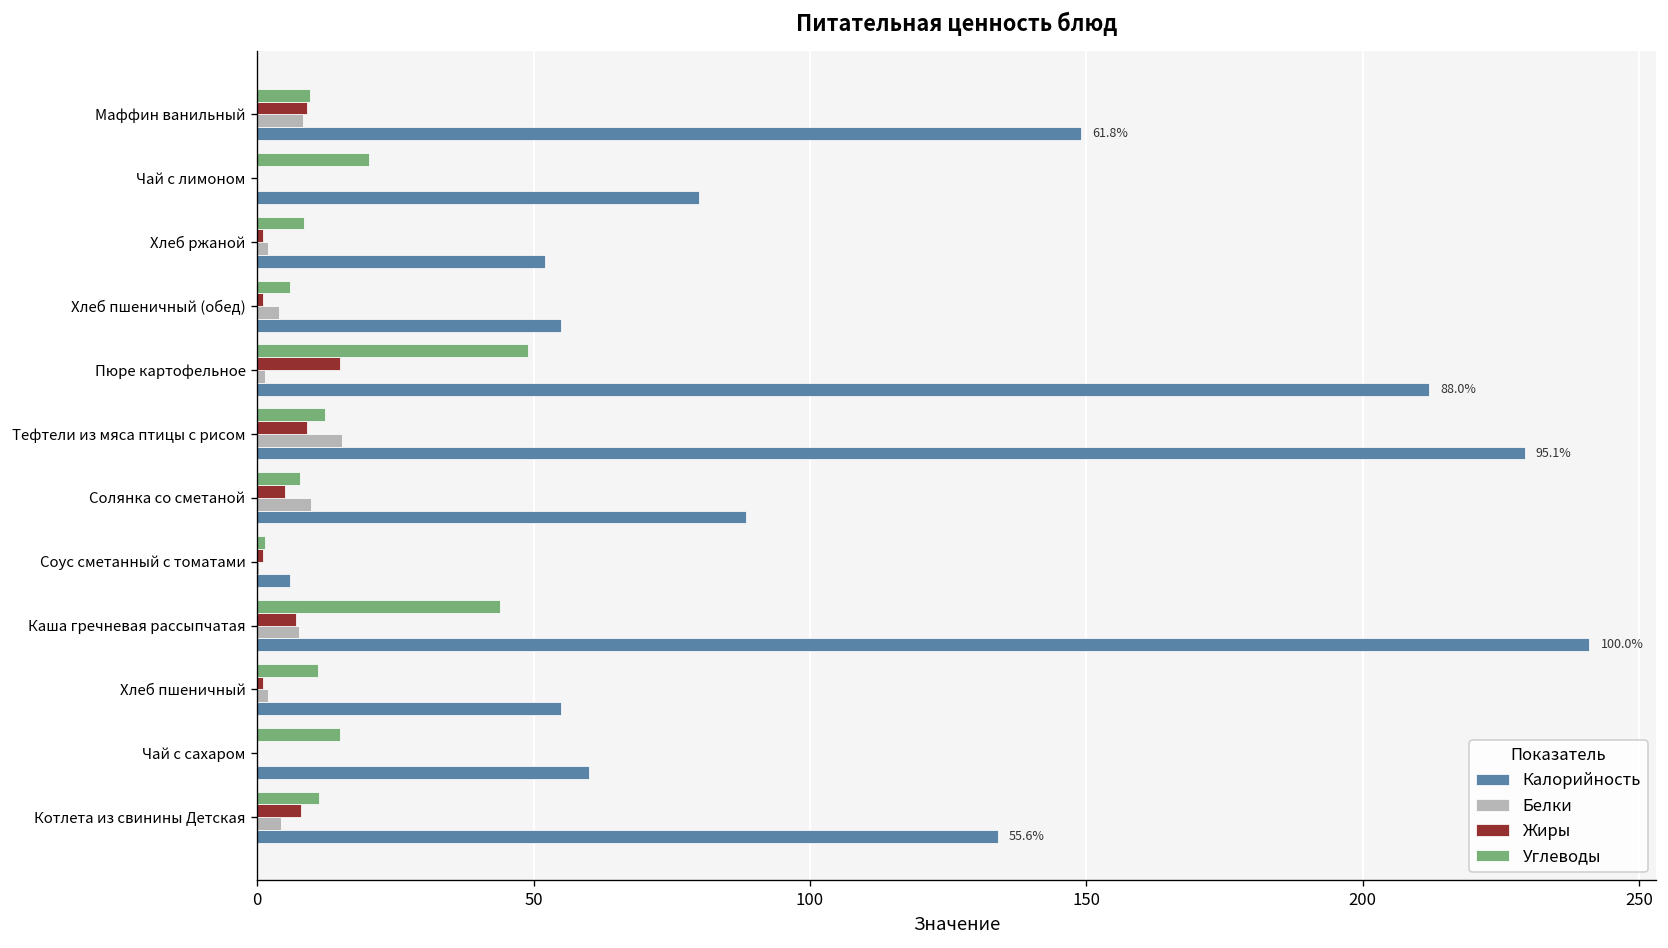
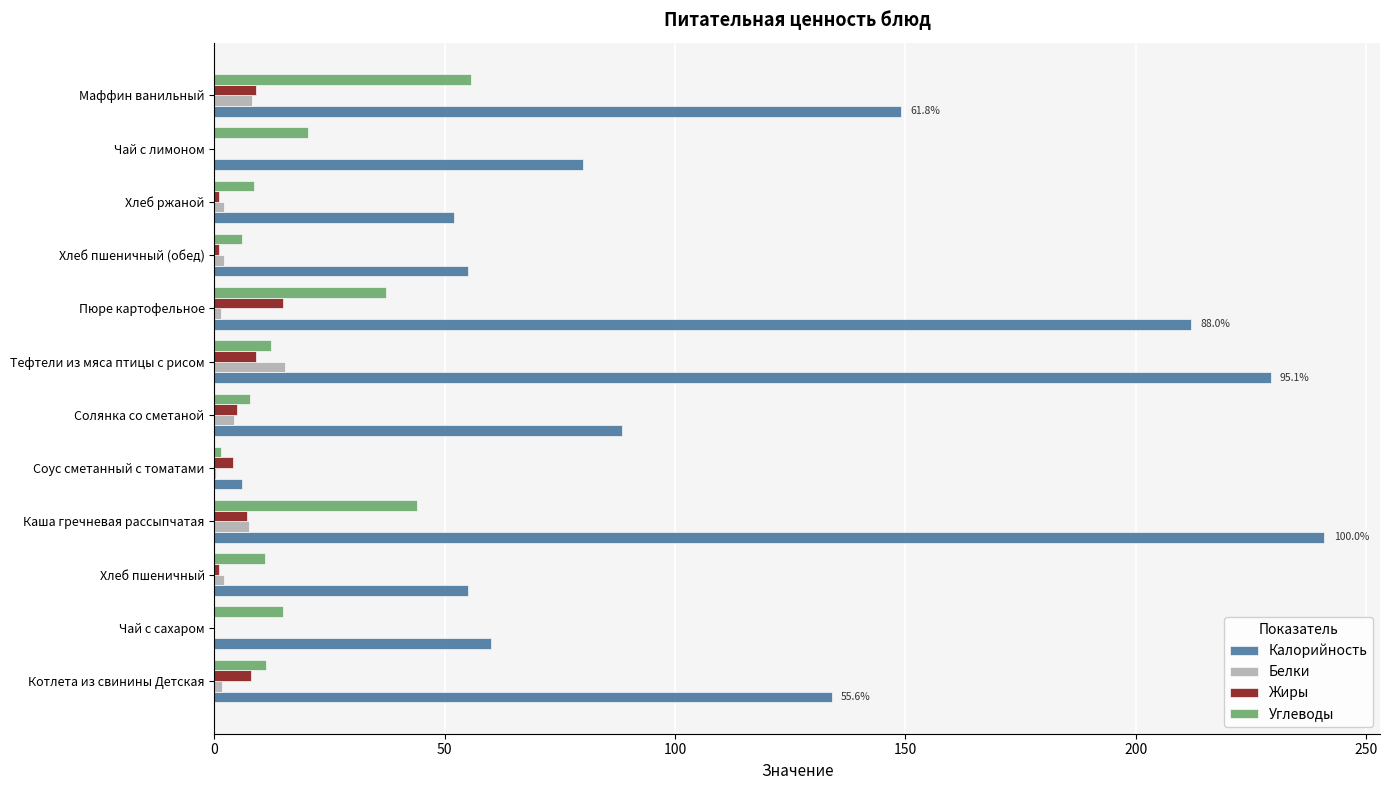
  {
    "Калорийность": {
      "Чай с лимоном": 80,
      "Хлеб ржаной": 52,
      "Хлеб пшеничный (обед)": 55,
      "Солянка со сметаной": 89,
      "Соус сметанный с томатами": 6,
      "Хлеб пшеничный": 55,
      "Чай с сахаром": 60
    },
    "Белки": {
      "Маффин ванильный": 8,
      "Хлеб ржаной": 2,
-     "Хлеб пшеничный (обед)": 4,
+     "Хлеб пшеничный (обед)": 2,
      "Пюре картофельное": 1,
      "Тефтели из мяса птицы с рисом": 15,
-     "Солянка со сметаной": 10,
+     "Солянка со сметаной": 4,
      "Каша гречневая рассыпчатая": 8,
      "Хлеб пшеничный": 2,
      "Чай с сахаром": 0,
-     "Котлета из свинины Детская": 4
+     "Котлета из свинины Детская": 2
    },
    "Жиры": {
      "Маффин ванильный": 9,
      "Чай с лимоном": 0,
      "Хлеб ржаной": 1,
      "Хлеб пшеничный (обед)": 1,
      "Пюре картофельное": 15,
      "Тефтели из мяса птицы с рисом": 9,
      "Солянка со сметаной": 5,
-     "Соус сметанный с томатами": 1,
+     "Соус сметанный с томатами": 4,
      "Каша гречневая рассыпчатая": 7,
      "Хлеб пшеничный": 1,
      "Чай с сахаром": 0,
      "Котлета из свинины Детская": 8
    },
    "Углеводы": {
-     "Маффин ванильный": 10,
+     "Маффин ванильный": 56,
      "Чай с лимоном": 20,
      "Хлеб ржаной": 9,
      "Хлеб пшеничный (обед)": 6,
-     "Пюре картофельное": 49,
+     "Пюре картофельное": 37,
      "Тефтели из мяса птицы с рисом": 12,
      "Солянка со сметаной": 8,
      "Соус сметанный с томатами": 1,
      "Каша гречневая рассыпчатая": 44,
      "Хлеб пшеничный": 11,
      "Чай с сахаром": 15,
      "Котлета из свинины Детская": 11
    }
  }
